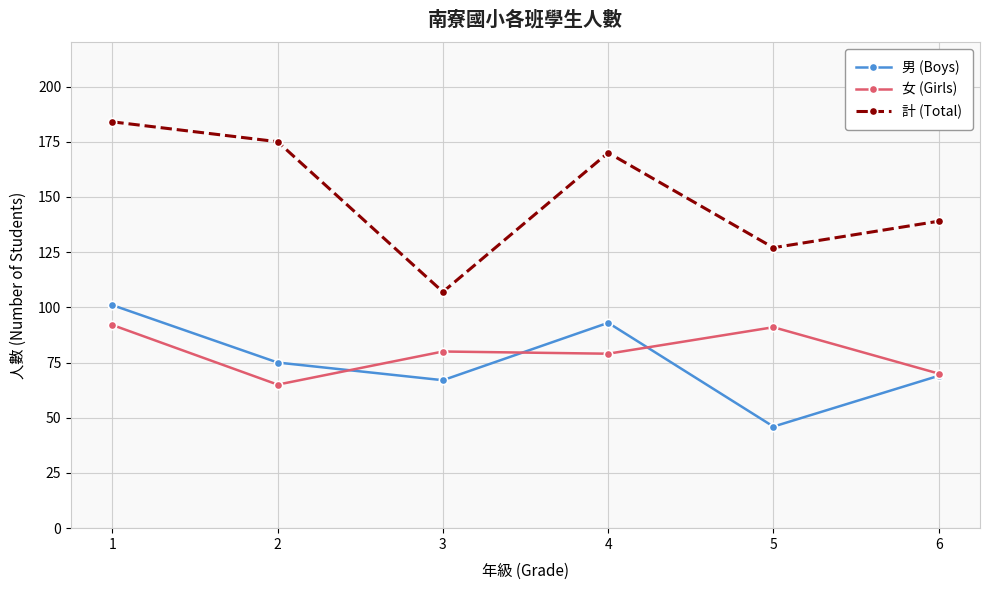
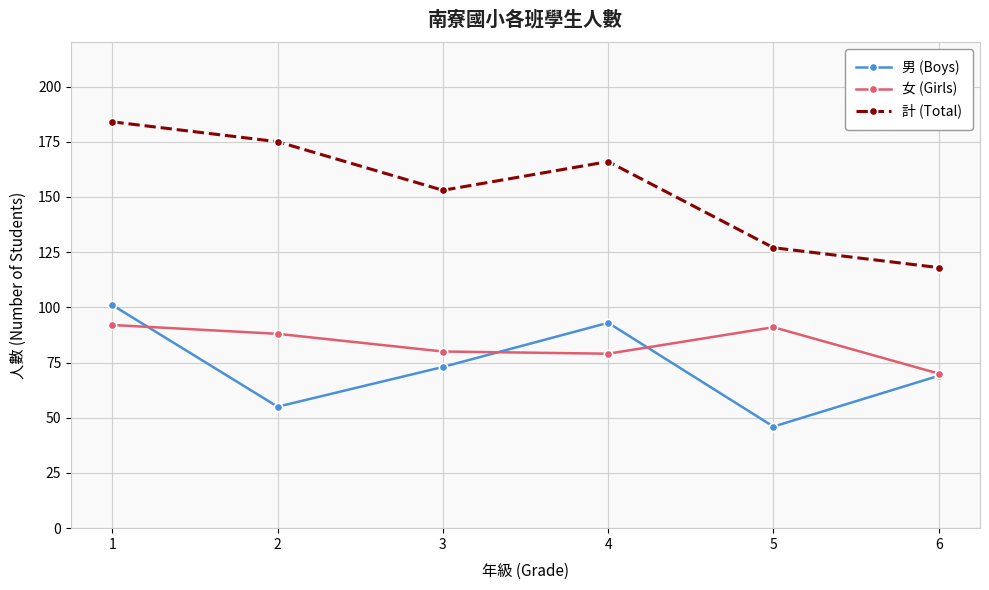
  {
    "男 (Boys)": {
      "1": 101,
-     "2": 75,
-     "3": 67,
+     "2": 55,
+     "3": 73,
      "4": 93,
      "5": 46
    },
    "女 (Girls)": {
      "1": 92,
-     "2": 65,
+     "2": 88,
      "3": 80,
      "4": 79,
      "5": 91
    },
    "計 (Total)": {
      "1": 184,
      "2": 175,
-     "3": 107,
-     "4": 170,
+     "3": 153,
+     "4": 166,
      "5": 127,
-     "6": 139
+     "6": 118
    }
  }
